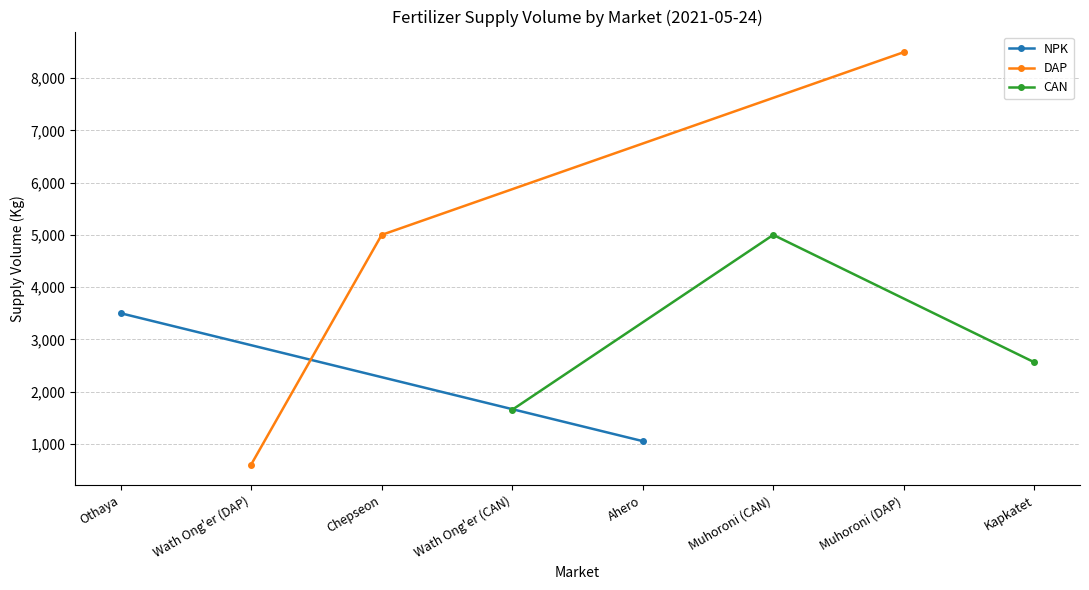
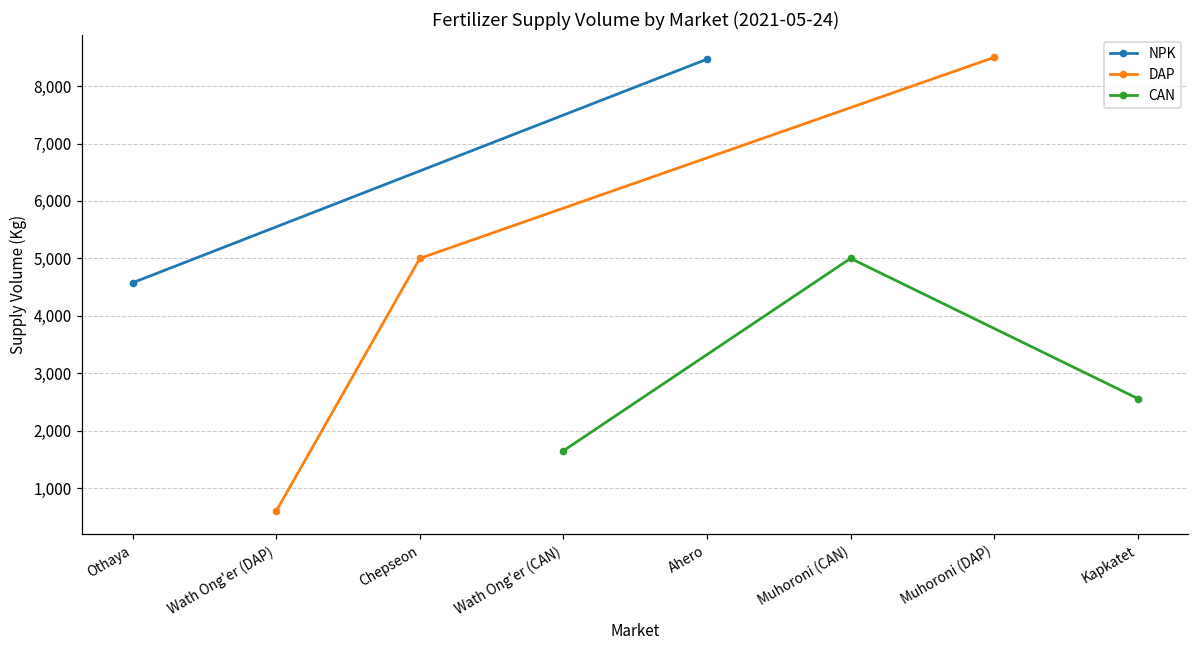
  {
    "NPK": {
-     "Othaya": "3,500",
-     "Ahero": "1,100"
+     "Othaya": "4,600",
+     "Ahero": "8,500"
    },
    "DAP": {
      "Wath Ong'er (DAP)": "600",
      "Chepseon": "5,000",
      "Muhoroni (DAP)": "8,500"
    },
    "CAN": {
      "Wath Ong'er (CAN)": "1,700",
      "Muhoroni (CAN)": "5,000",
      "Kapkatet": "2,600"
    }
  }
